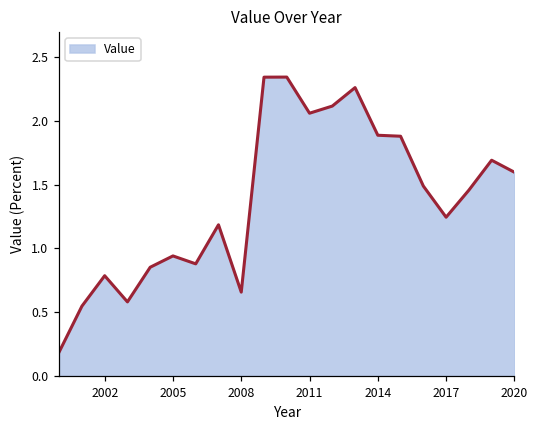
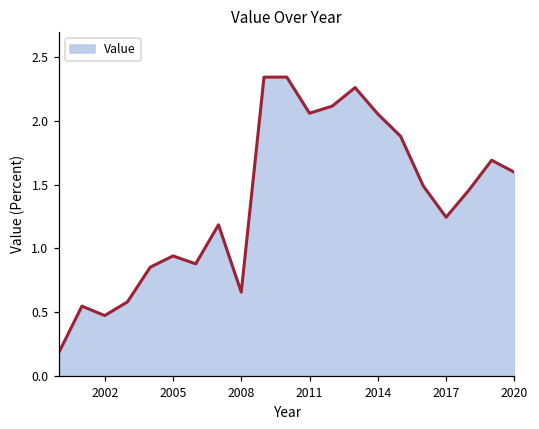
  {
-   "2002": 0.79,
+   "2002": 0.47,
    "2005": 0.94,
    "2008": 0.66,
    "2011": 2.06,
-   "2014": 1.89,
+   "2014": 2.05,
    "2017": 1.24,
    "2020": 1.60
  }
